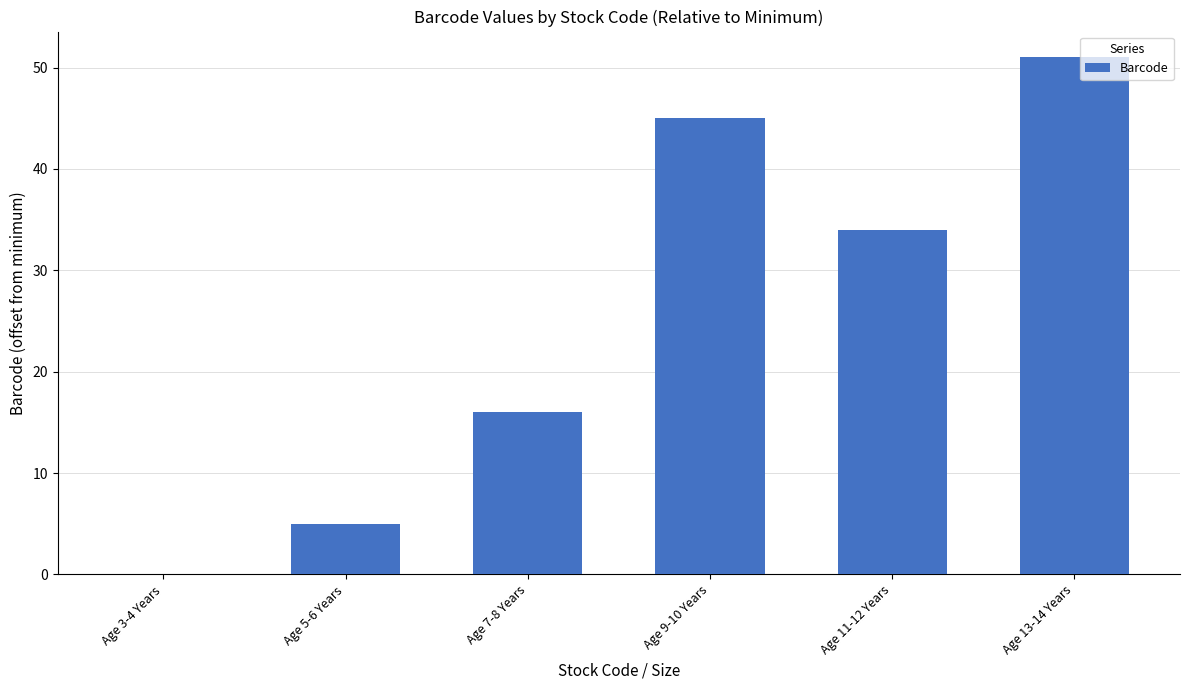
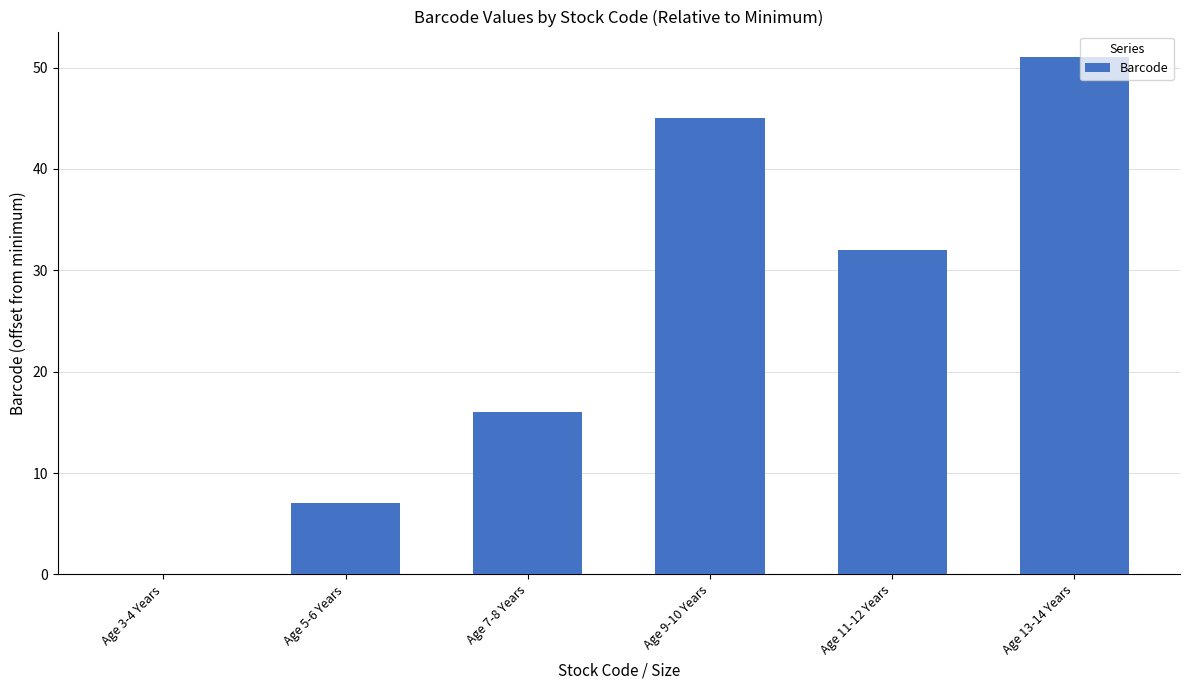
  {
    "Age 3-4 Years": 0.0,
-   "Age 5-6 Years": 5.0,
+   "Age 5-6 Years": 7.0,
    "Age 7-8 Years": 16.0,
    "Age 9-10 Years": 45.0,
-   "Age 11-12 Years": 34.0,
+   "Age 11-12 Years": 32.0,
    "Age 13-14 Years": 51.0
  }
